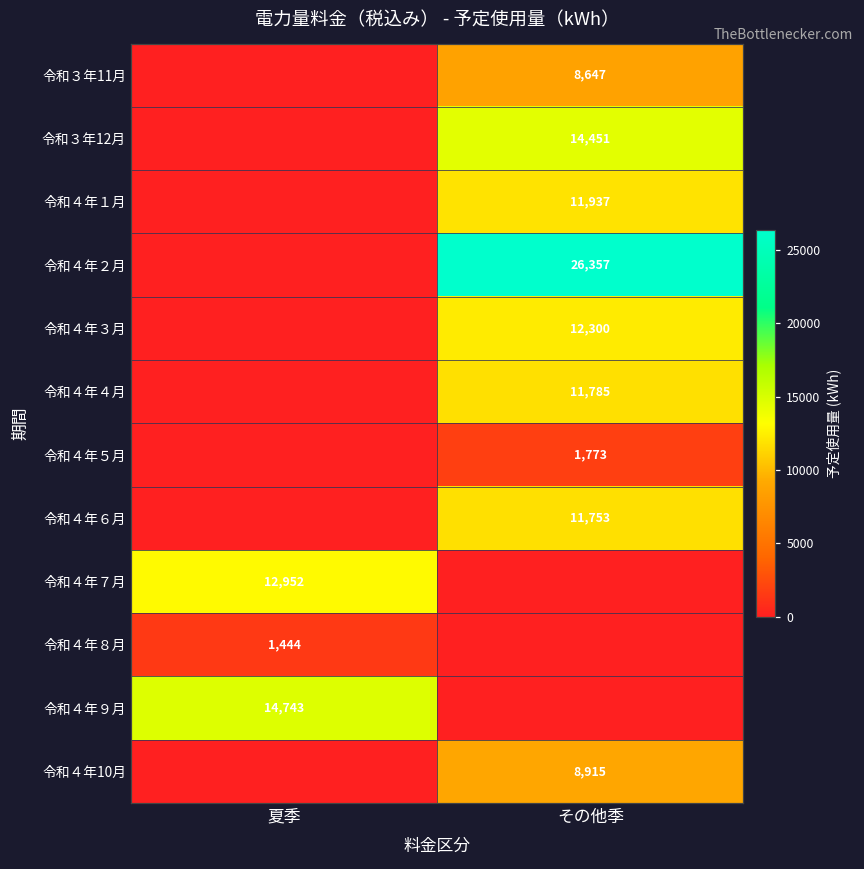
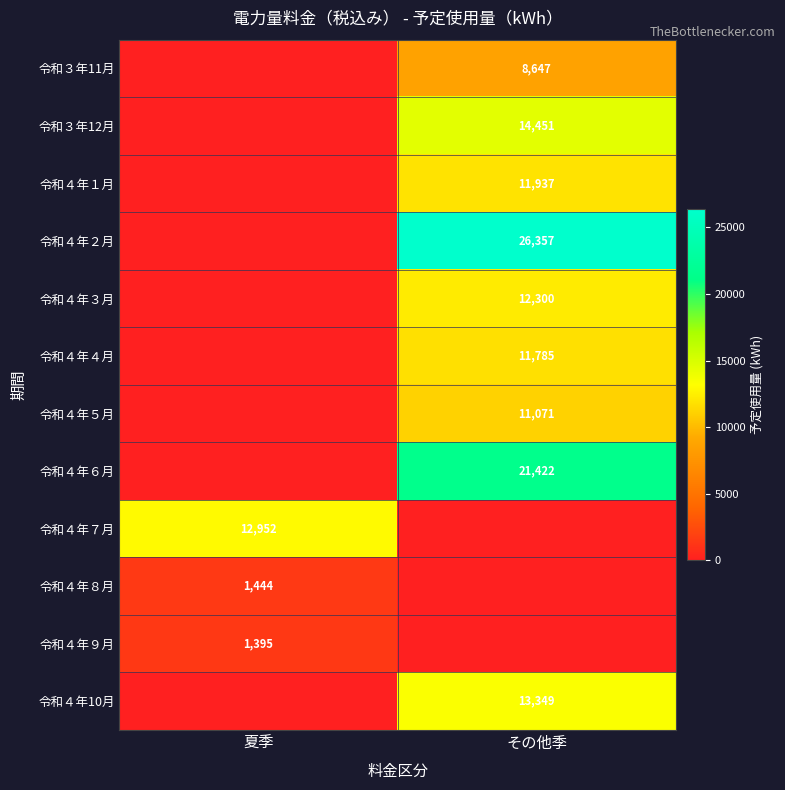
  {
    "令和３年11月": {
      "その他季": "8,647"
    },
    "令和３年12月": {
      "その他季": "14,451"
    },
    "令和４年１月": {
      "その他季": "11,937"
    },
    "令和４年２月": {
      "その他季": "26,357"
    },
    "令和４年３月": {
      "その他季": "12,300"
    },
    "令和４年４月": {
      "その他季": "11,785"
    },
    "令和４年５月": {
-     "その他季": "1,773"
+     "その他季": "11,071"
    },
    "令和４年６月": {
-     "その他季": "11,753"
+     "その他季": "21,422"
    },
    "令和４年７月": {
      "夏季": "12,952"
    },
    "令和４年８月": {
      "夏季": "1,444"
    },
    "令和４年９月": {
-     "夏季": "14,743"
+     "夏季": "1,395"
    },
    "令和４年10月": {
-     "その他季": "8,915"
+     "その他季": "13,349"
    }
  }
